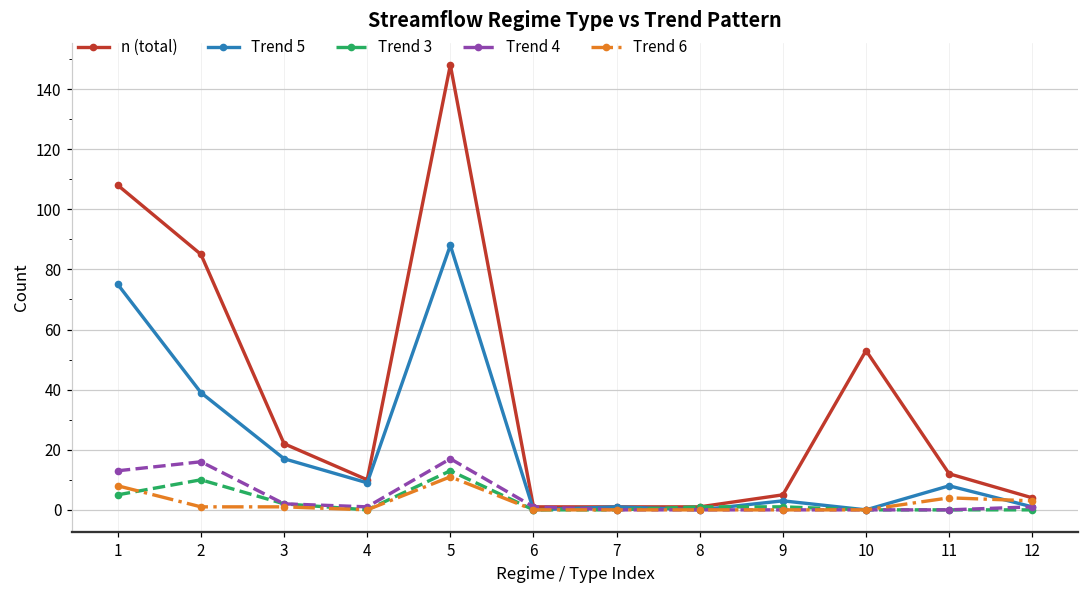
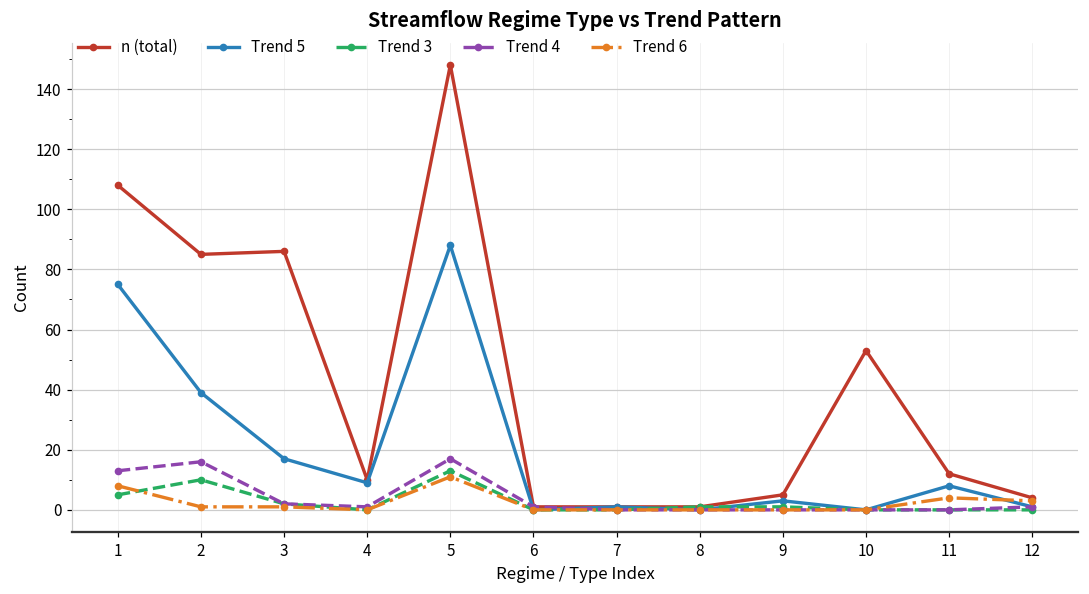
  {
    "n (total)": {
      "1": 108,
      "2": 85,
-     "3": 22,
+     "3": 86,
      "4": 10,
      "5": 148,
      "9": 5,
      "10": 53,
      "11": 12,
      "12": 4
    },
    "Trend 5": {
      "1": 75,
      "2": 39,
      "3": 17,
      "4": 9,
      "5": 88,
      "9": 3,
      "11": 8
    },
    "Trend 3": {
      "1": 5,
      "2": 10,
      "5": 13,
      "9": 1,
      "12": 0
    },
    "Trend 4": {
      "1": 13,
      "2": 16,
      "4": 1,
      "5": 17
    },
    "Trend 6": {
      "1": 8,
      "2": 1,
      "3": 1,
      "5": 11,
      "11": 4,
      "12": 3
    }
  }
